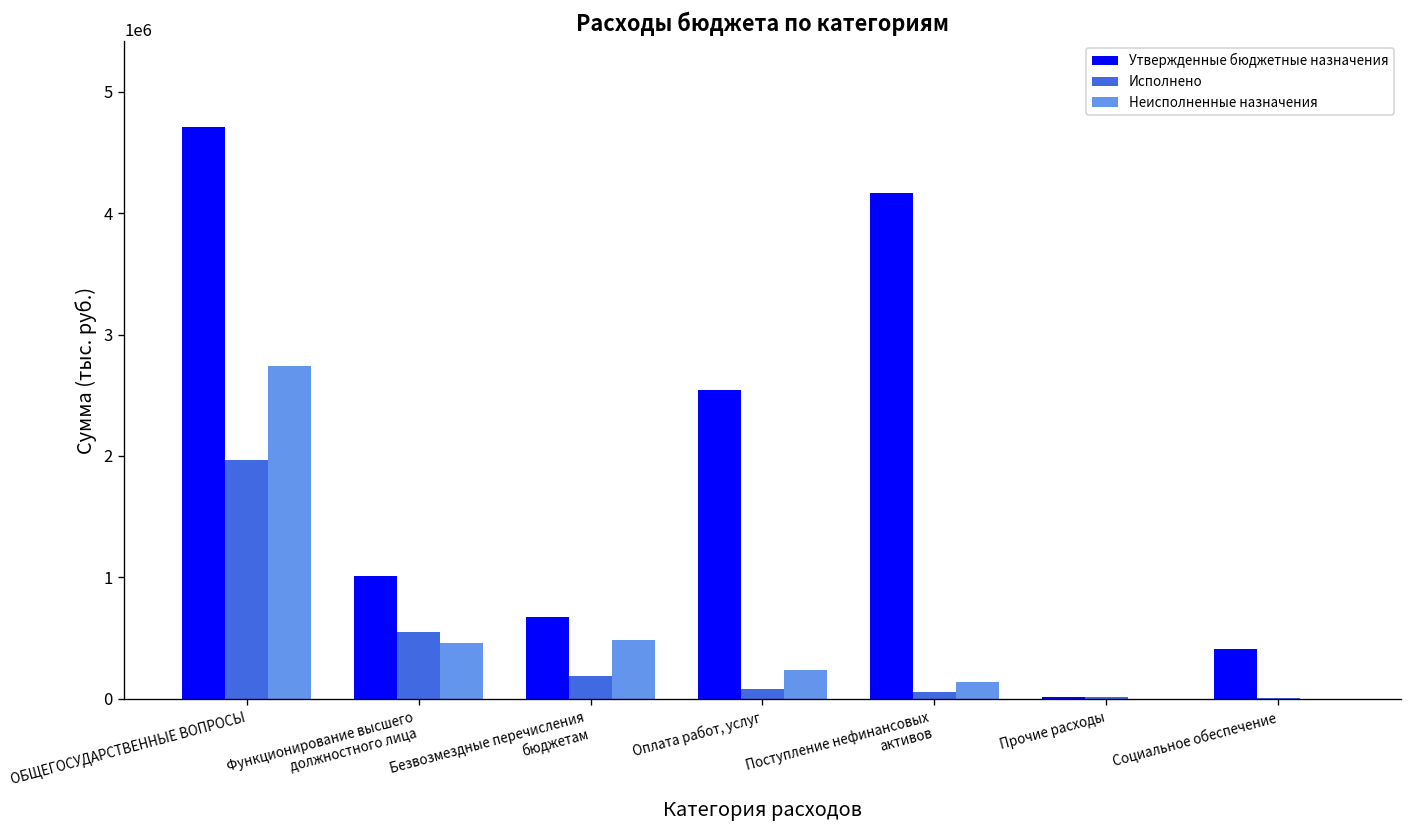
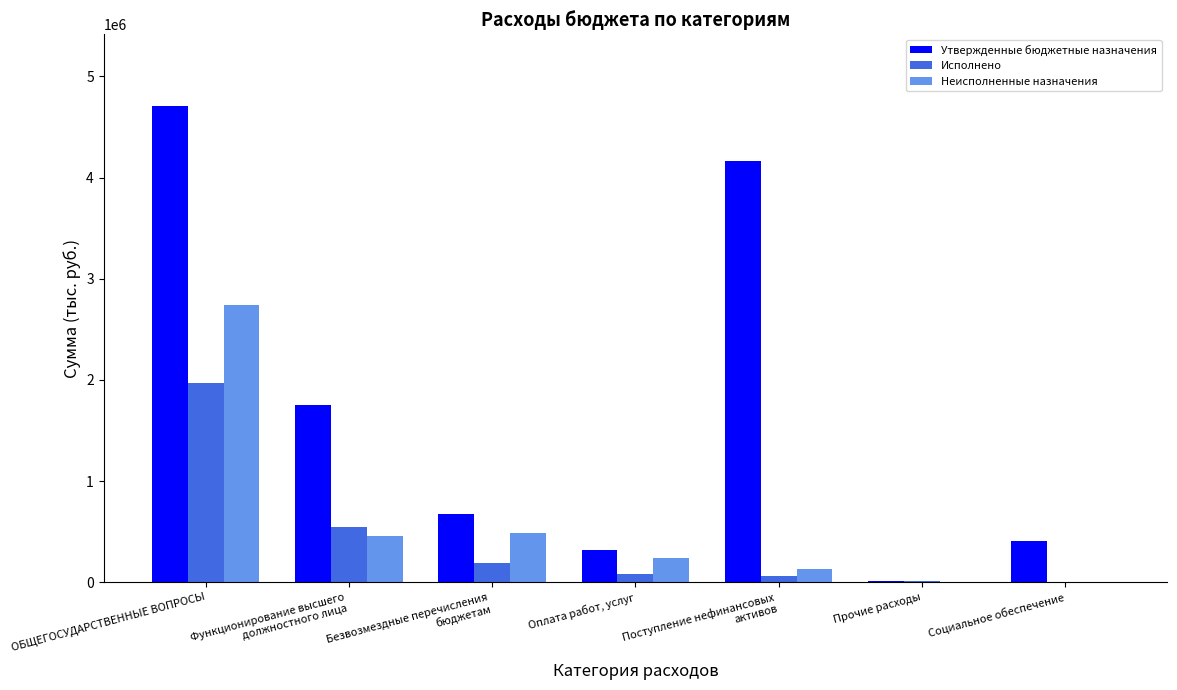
  {
    "Утвержденные бюджетные назначения": {
      "ОБЩЕГОСУДАРСТВЕННЫЕ ВОПРОСЫ": 4710000,
-     "Функционирование высшего должностного лица": 1010000,
+     "Функционирование высшего должностного лица": 1750000,
      "Безвозмездные перечисления бюджетам": 670000,
-     "Оплата работ, услуг": 2540000,
+     "Оплата работ, услуг": 320000,
      "Поступление нефинансовых активов": 4160000,
      "Социальное обеспечение": 410000
    }
  }
